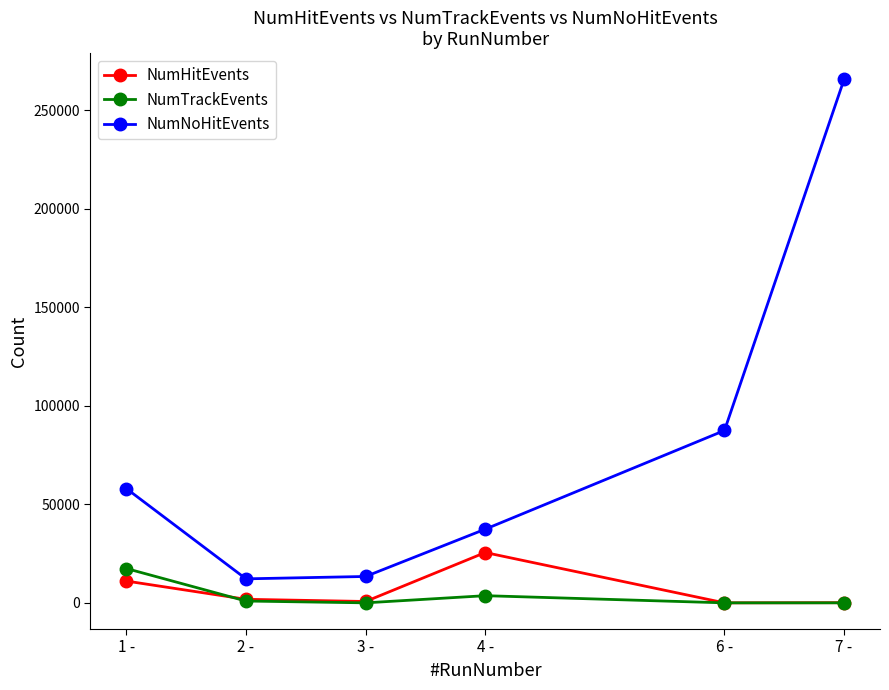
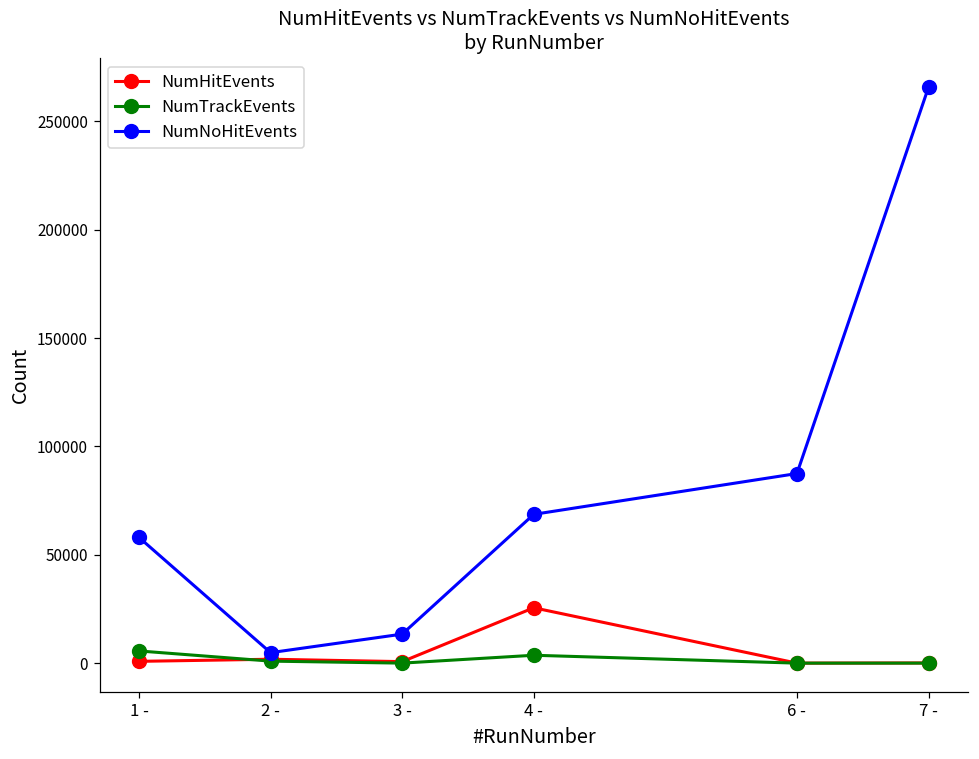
  {
    "NumHitEvents": {
-     "1 -": 11000,
+     "1 -": 1000,
      "4 -": 26000
    },
    "NumTrackEvents": {
-     "1 -": 17000,
+     "1 -": 6000,
      "4 -": 4000
    },
    "NumNoHitEvents": {
      "1 -": 58000,
-     "2 -": 12000,
+     "2 -": 5000,
      "3 -": 13000,
-     "4 -": 37000,
+     "4 -": 69000,
      "6 -": 87000,
      "7 -": 266000
    }
  }
